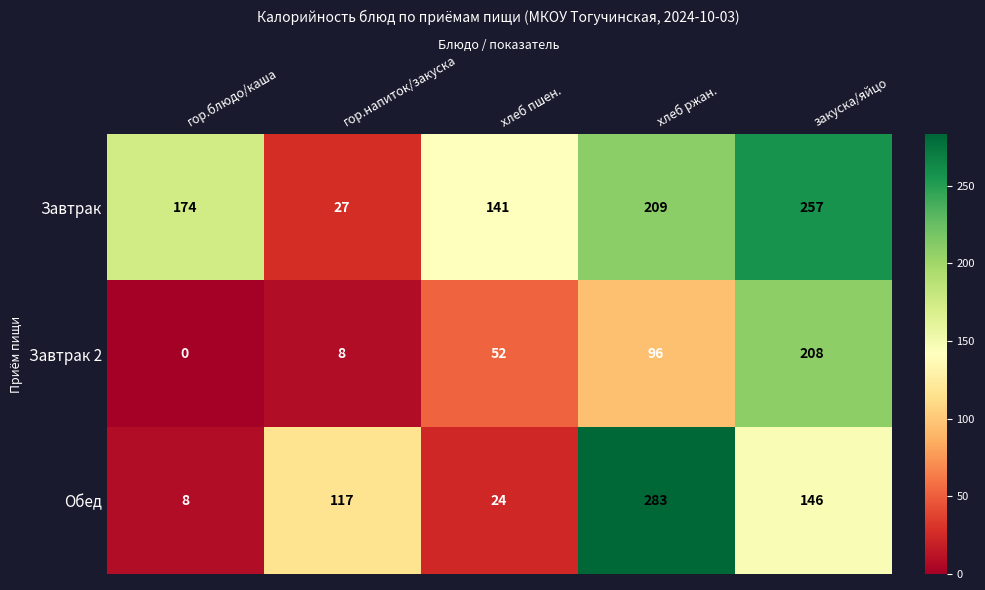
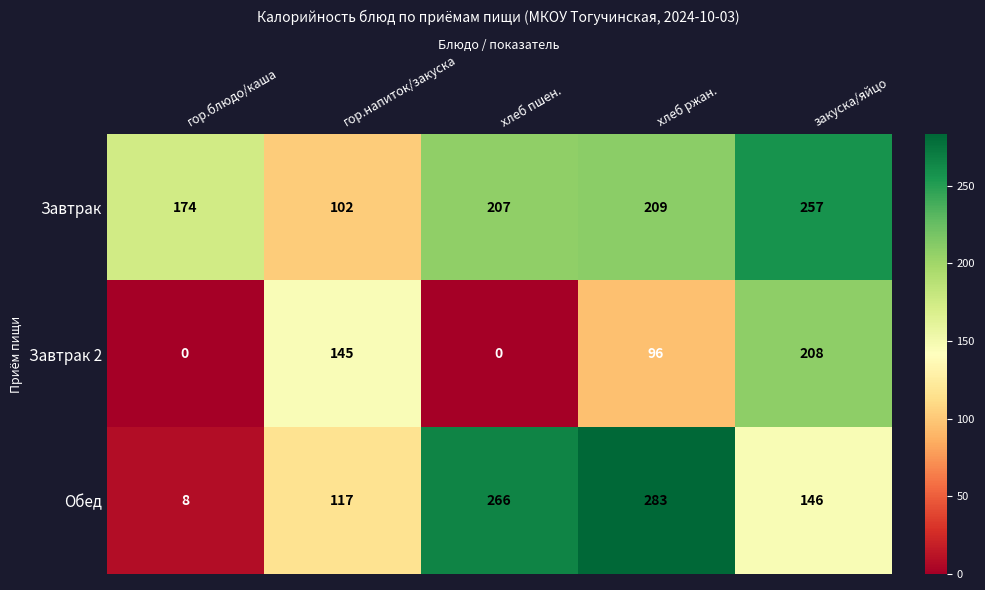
  {
    "Завтрак": {
      "гор.блюдо/каша": 174,
-     "гор.напиток/закуска": 27,
-     "хлеб пшен.": 141,
+     "гор.напиток/закуска": 102,
+     "хлеб пшен.": 207,
      "хлеб ржан.": 209,
      "закуска/яйцо": 257
    },
    "Завтрак 2": {
      "гор.блюдо/каша": 0,
-     "гор.напиток/закуска": 8,
-     "хлеб пшен.": 52,
+     "гор.напиток/закуска": 145,
+     "хлеб пшен.": 0,
      "хлеб ржан.": 96,
      "закуска/яйцо": 208
    },
    "Обед": {
      "гор.блюдо/каша": 8,
      "гор.напиток/закуска": 117,
-     "хлеб пшен.": 24,
+     "хлеб пшен.": 266,
      "хлеб ржан.": 283,
      "закуска/яйцо": 146
    }
  }
